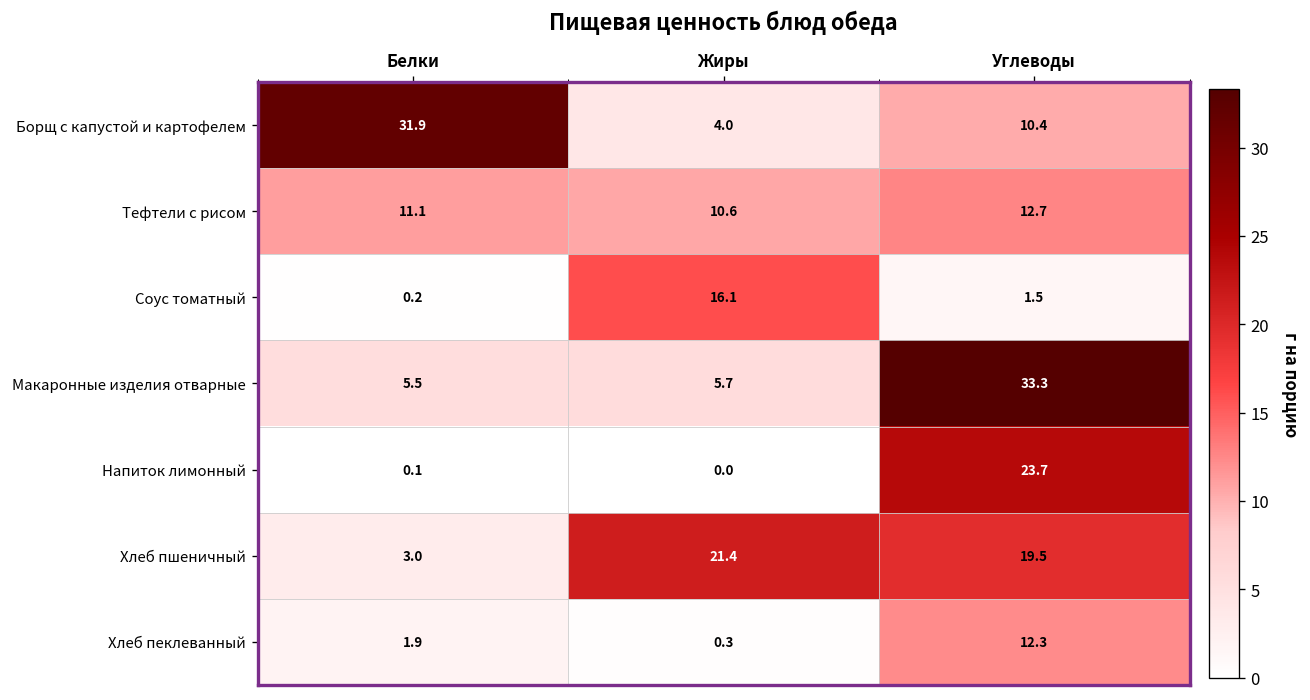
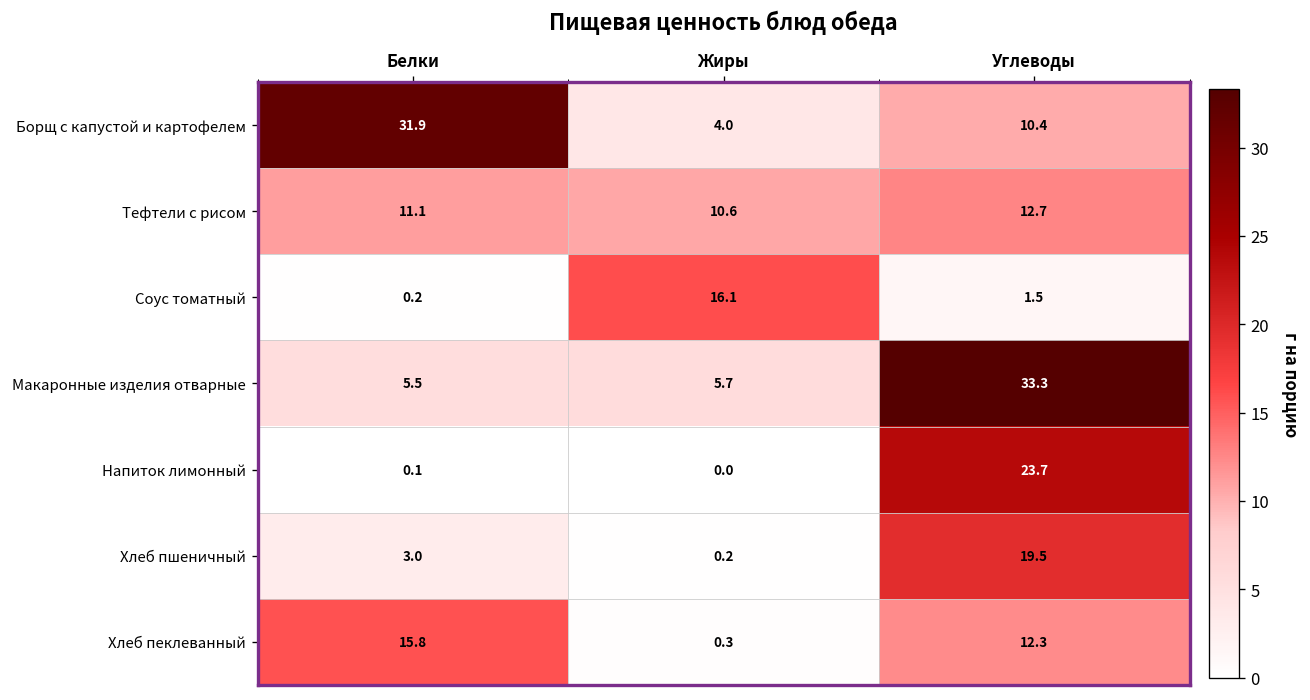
  {
    "Борщ с капустой и картофелем": {
      "Белки": 31.9,
      "Жиры": 4.0,
      "Углеводы": 10.4
    },
    "Тефтели с рисом": {
      "Белки": 11.1,
      "Жиры": 10.6,
      "Углеводы": 12.7
    },
    "Соус томатный": {
      "Белки": 0.2,
      "Жиры": 16.1,
      "Углеводы": 1.5
    },
    "Макаронные изделия отварные": {
      "Белки": 5.5,
      "Жиры": 5.7,
      "Углеводы": 33.3
    },
    "Напиток лимонный": {
      "Белки": 0.1,
      "Жиры": 0.0,
      "Углеводы": 23.7
    },
    "Хлеб пшеничный": {
      "Белки": 3.0,
-     "Жиры": 21.4,
+     "Жиры": 0.2,
      "Углеводы": 19.5
    },
    "Хлеб пеклеванный": {
-     "Белки": 1.9,
+     "Белки": 15.8,
      "Жиры": 0.3,
      "Углеводы": 12.3
    }
  }
